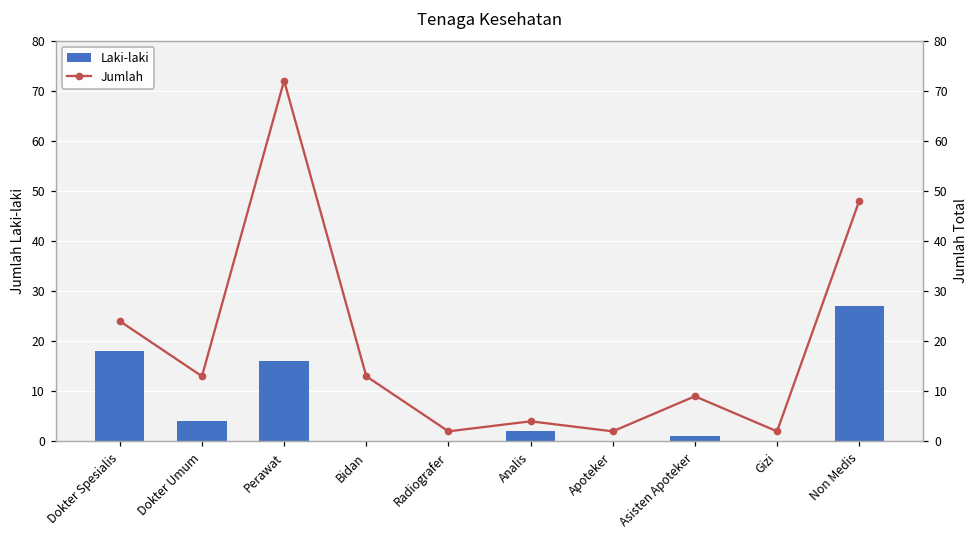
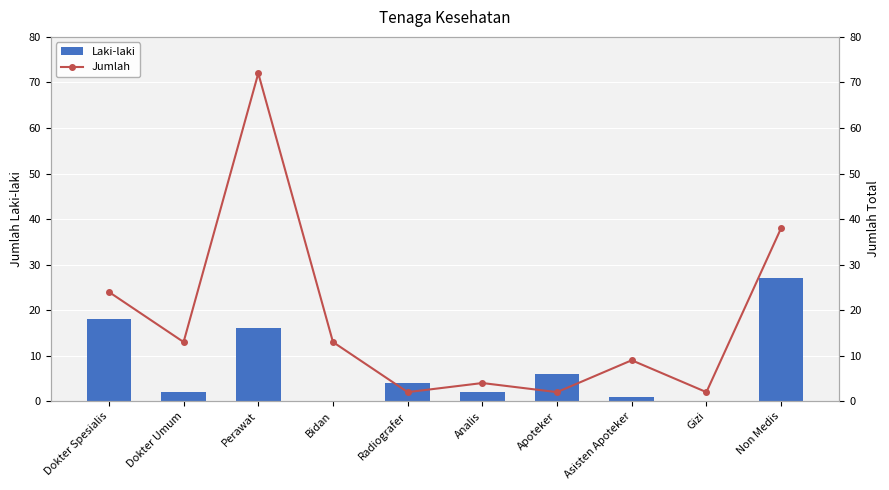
  {
    "Laki-laki": {
      "Dokter Spesialis": 18,
-     "Dokter Umum": 4,
+     "Dokter Umum": 2,
      "Perawat": 16,
      "Bidan": 0,
-     "Radiografer": 0,
+     "Radiografer": 4,
      "Analis": 2,
-     "Apoteker": 0,
+     "Apoteker": 6,
      "Asisten Apoteker": 1,
      "Gizi": 0,
      "Non Medis": 27
    },
    "Jumlah": {
      "Dokter Spesialis": 24,
      "Dokter Umum": 13,
      "Perawat": 72,
      "Bidan": 13,
      "Radiografer": 2,
      "Analis": 4,
      "Apoteker": 2,
      "Asisten Apoteker": 9,
      "Gizi": 2,
-     "Non Medis": 48
+     "Non Medis": 38
    }
  }
